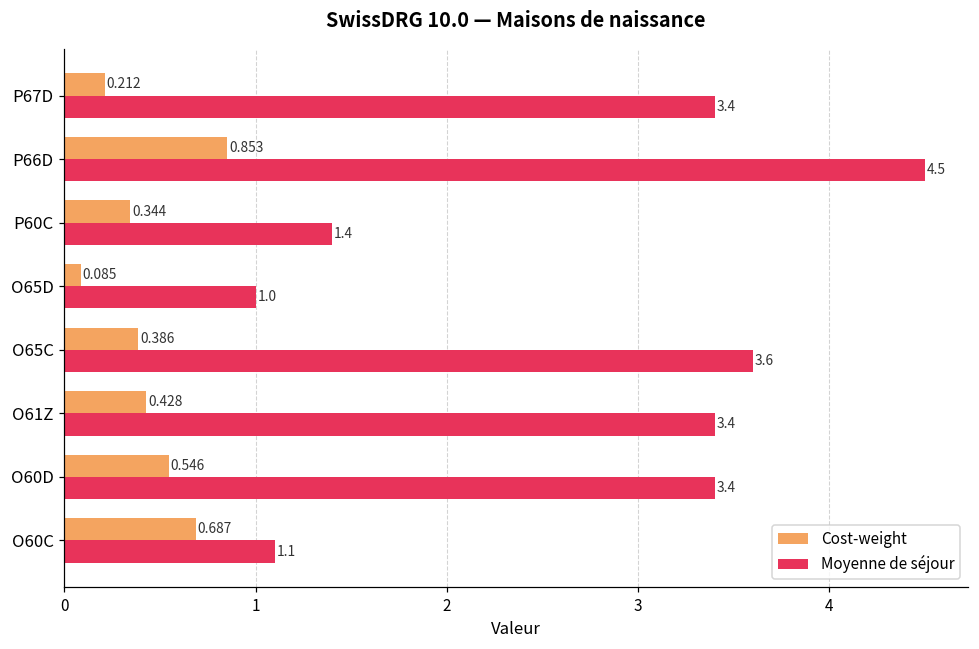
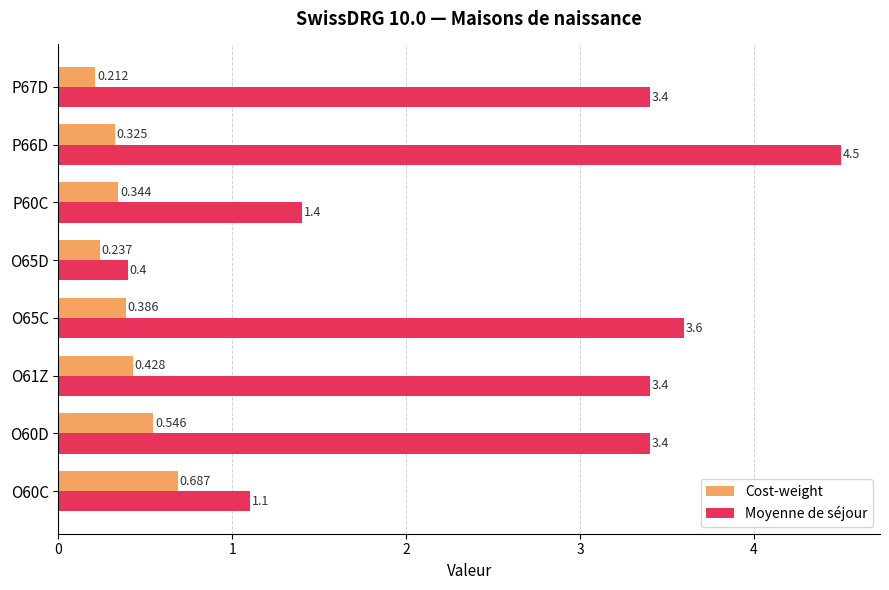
  {
    "Cost-weight": {
      "P67D": 0.212,
-     "P66D": 0.853,
+     "P66D": 0.325,
      "P60C": 0.344,
-     "O65D": 0.085,
+     "O65D": 0.237,
      "O65C": 0.386,
      "O61Z": 0.428,
      "O60D": 0.546,
      "O60C": 0.687
    },
    "Moyenne de séjour": {
      "P67D": 3.4,
      "P66D": 4.5,
      "P60C": 1.4,
-     "O65D": 1.0,
+     "O65D": 0.4,
      "O65C": 3.6,
      "O61Z": 3.4,
      "O60D": 3.4,
      "O60C": 1.1
    }
  }
